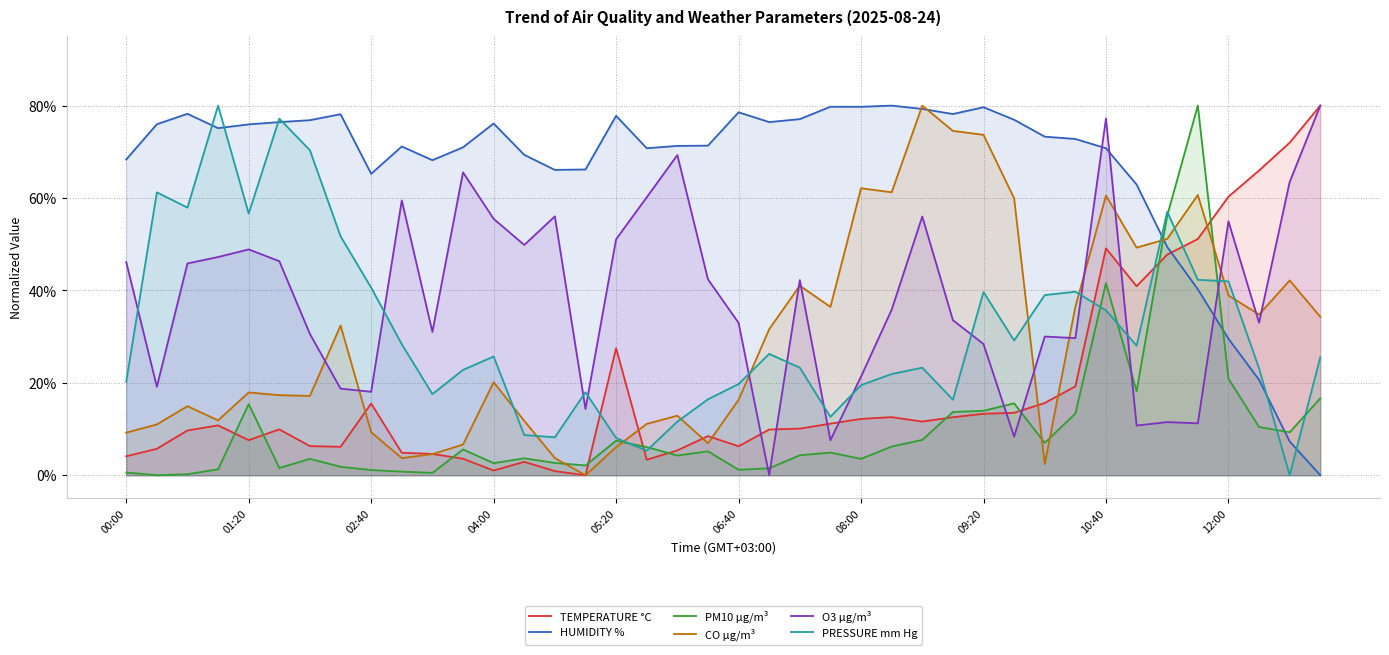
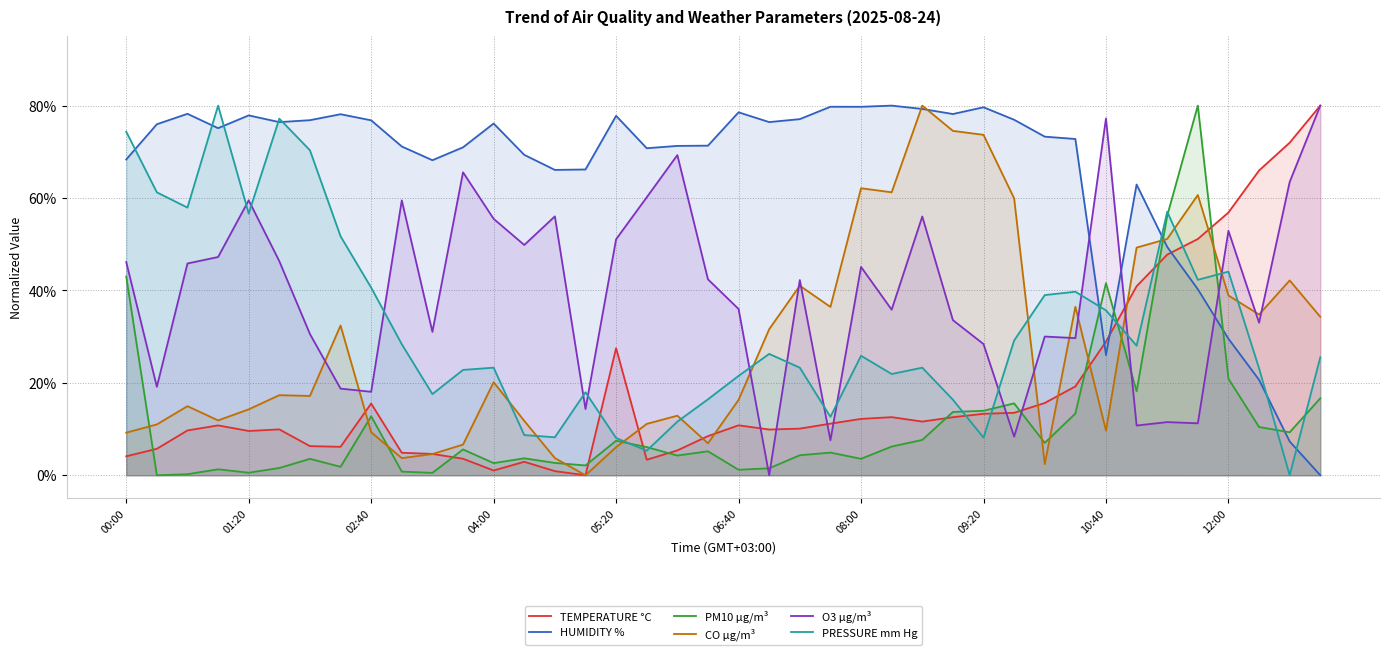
  {
    "TEMPERATURE °C": {
      "00:00": "4%",
-     "01:20": "8%",
+     "01:20": "10%",
      "02:40": "16%",
      "04:00": "1%",
      "05:20": "27%",
-     "06:40": "6%",
+     "06:40": "11%",
      "08:00": "12%",
      "09:20": "13%",
-     "10:40": "49%",
-     "12:00": "60%"
+     "10:40": "29%",
+     "12:00": "57%"
    },
    "HUMIDITY %": {
      "00:00": "68%",
-     "01:20": "76%",
-     "02:40": "65%",
+     "01:20": "78%",
+     "02:40": "77%",
      "04:00": "76%",
      "05:20": "78%",
      "06:40": "79%",
      "08:00": "80%",
      "09:20": "80%",
-     "10:40": "71%",
+     "10:40": "26%",
      "12:00": "30%"
    },
    "PM10 µg/m³": {
-     "00:00": "1%",
-     "01:20": "15%",
-     "02:40": "1%",
+     "00:00": "43%",
+     "01:20": "1%",
+     "02:40": "13%",
      "04:00": "3%",
      "05:20": "7%",
      "06:40": "1%",
      "08:00": "4%",
      "09:20": "14%",
      "10:40": "42%",
      "12:00": "21%"
    },
    "CO µg/m³": {
      "00:00": "9%",
-     "01:20": "18%",
+     "01:20": "14%",
      "02:40": "9%",
      "04:00": "20%",
      "05:20": "6%",
      "06:40": "16%",
      "08:00": "62%",
      "09:20": "74%",
-     "10:40": "61%",
+     "10:40": "10%",
      "12:00": "39%"
    },
    "O3 µg/m³": {
      "00:00": "46%",
-     "01:20": "49%",
+     "01:20": "59%",
      "02:40": "18%",
      "04:00": "55%",
      "05:20": "51%",
-     "06:40": "33%",
-     "08:00": "21%",
+     "06:40": "36%",
+     "08:00": "45%",
      "09:20": "28%",
      "10:40": "77%",
-     "12:00": "55%"
+     "12:00": "53%"
    },
    "PRESSURE mm Hg": {
-     "00:00": "20%",
+     "00:00": "74%",
      "01:20": "57%",
      "02:40": "41%",
-     "04:00": "26%",
+     "04:00": "23%",
      "05:20": "8%",
-     "06:40": "20%",
-     "08:00": "19%",
-     "09:20": "40%",
+     "06:40": "22%",
+     "08:00": "26%",
+     "09:20": "8%",
      "10:40": "36%",
-     "12:00": "42%"
+     "12:00": "44%"
    }
  }
